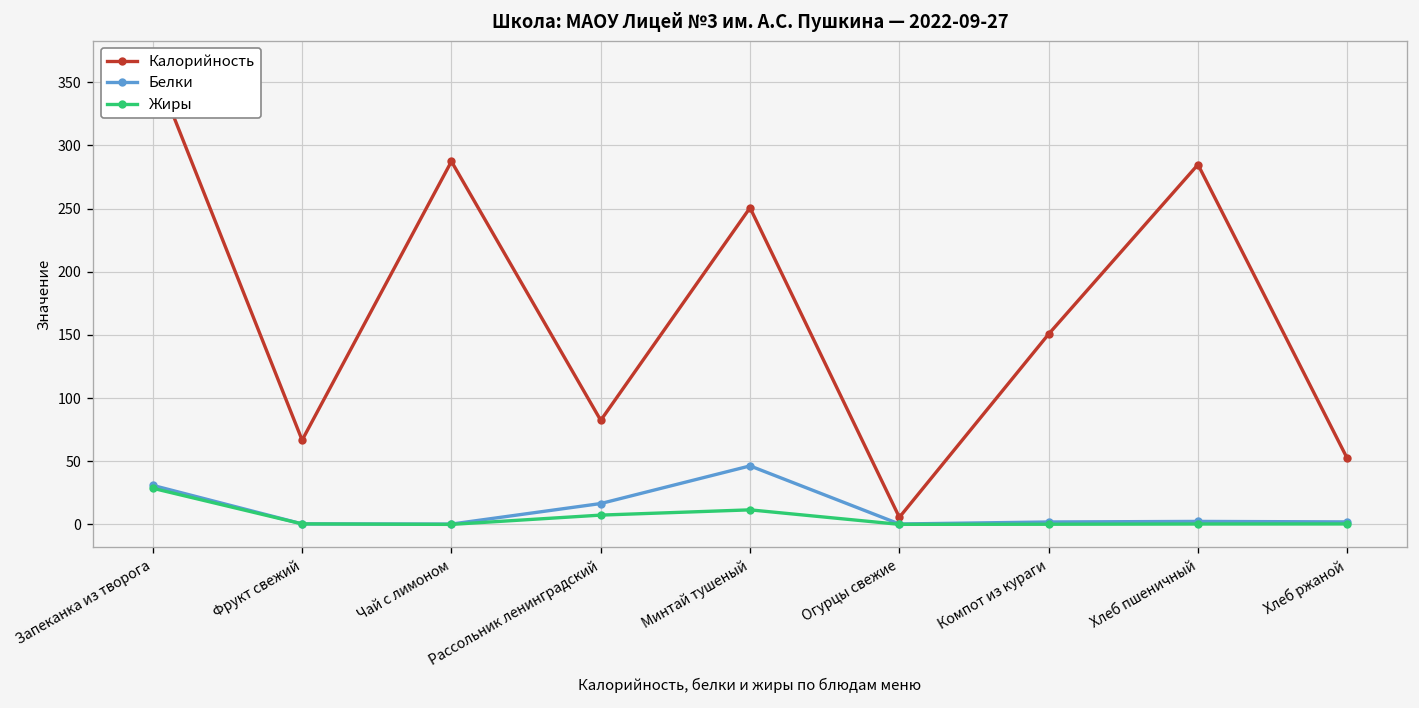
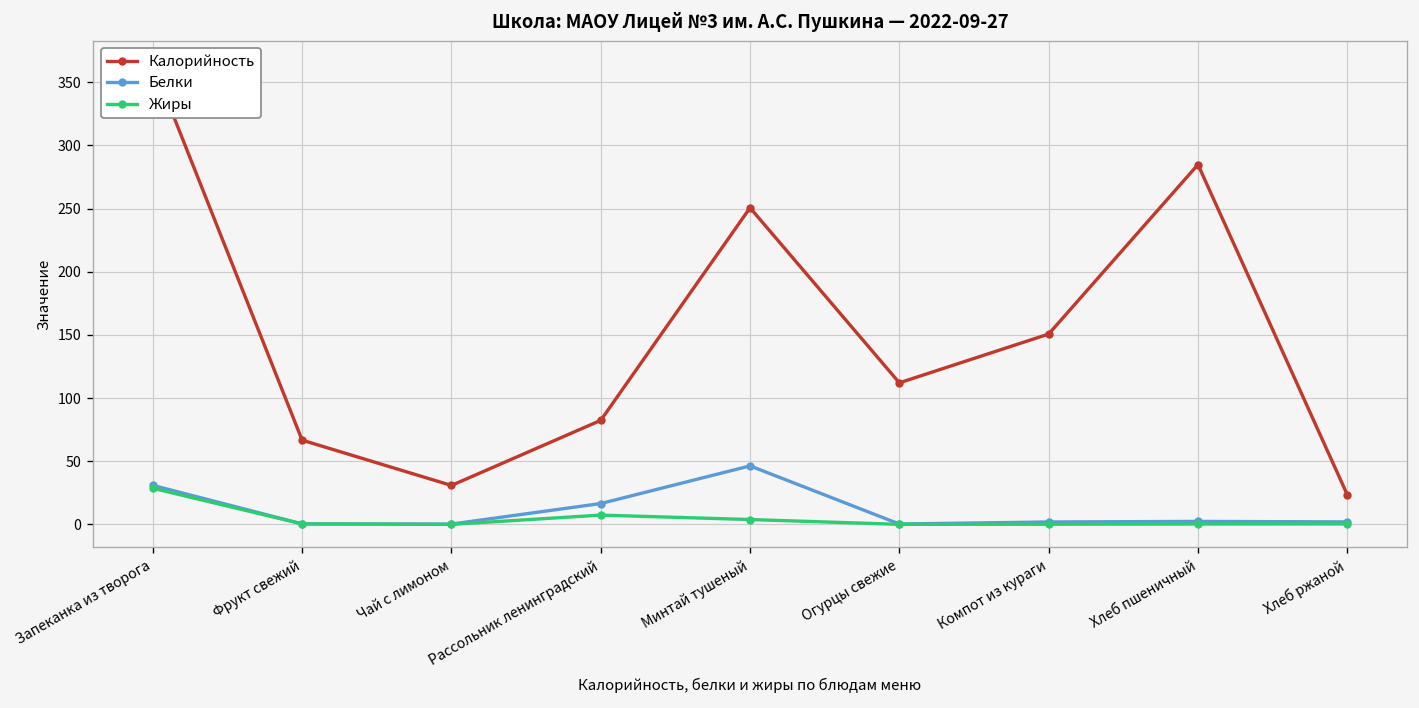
  {
    "Калорийность": {
      "Фрукт свежий": 67,
-     "Чай с лимоном": 287,
+     "Чай с лимоном": 31,
      "Рассольник ленинградский": 82,
      "Минтай тушеный": 251,
-     "Огурцы свежие": 6,
+     "Огурцы свежие": 112,
      "Компот из кураги": 151,
      "Хлеб пшеничный": 285,
-     "Хлеб ржаной": 52
+     "Хлеб ржаной": 24
    },
    "Белки": {
      "Рассольник ленинградский": 17,
      "Минтай тушеный": 46
    },
    "Жиры": {
      "Рассольник ленинградский": 7,
-     "Минтай тушеный": 12
+     "Минтай тушеный": 4
    }
  }
